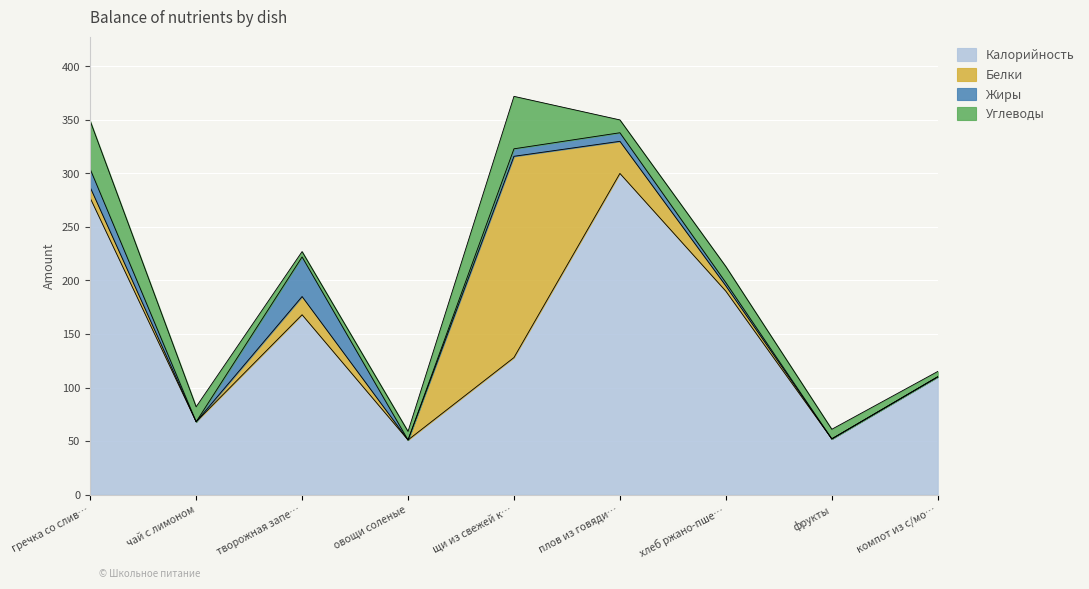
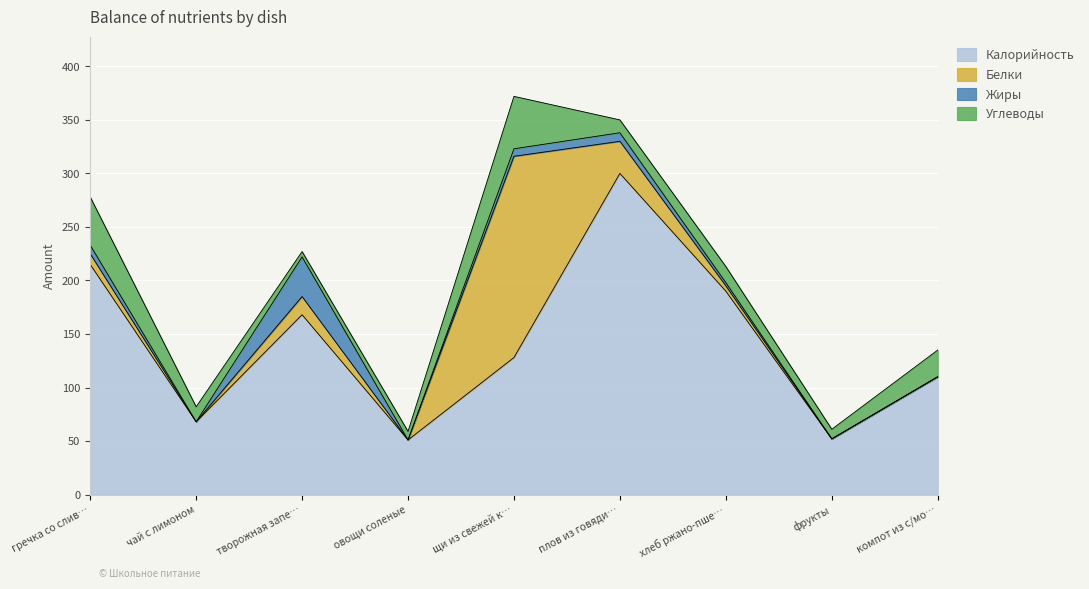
  {
    "Калорийность": {
-     "гречка со слив…": 277,
+     "гречка со слив…": 215,
      "творожная запе…": 168,
      "щи из свежей к…": 128,
      "плов из говяди…": 300,
      "хлеб ржано-пше…": 190
    },
    "Белки": {
      "гречка со слив…": 10,
      "творожная запе…": 17,
      "щи из свежей к…": 188,
      "плов из говяди…": 30,
      "хлеб ржано-пше…": 5
    },
    "Жиры": {
-     "гречка со слив…": 17,
+     "гречка со слив…": 8,
      "творожная запе…": 37,
      "щи из свежей к…": 7,
      "плов из говяди…": 8,
      "хлеб ржано-пше…": 3
    },
    "Углеводы": {
      "гречка со слив…": 45,
      "чай с лимоном": 14,
      "творожная запе…": 5,
      "овощи соленые": 8,
      "щи из свежей к…": 49,
      "плов из говяди…": 12,
      "хлеб ржано-пше…": 15,
      "фрукты": 9,
-     "компот из с/мо…": 5
+     "компот из с/мо…": 25
    }
  }
